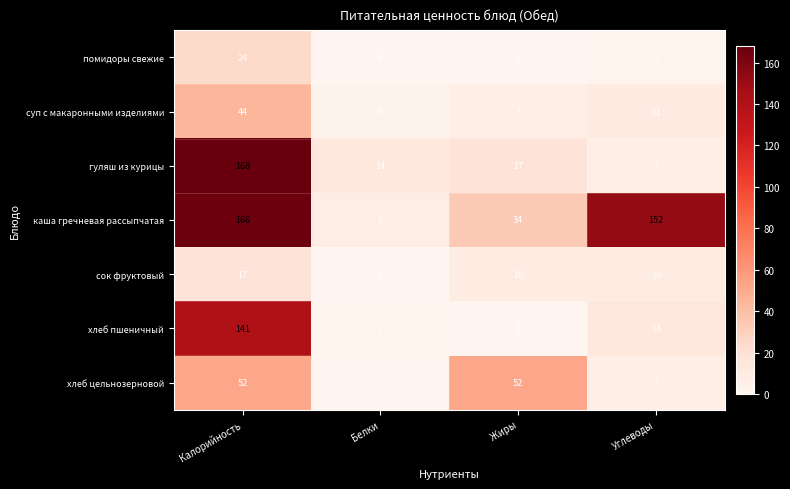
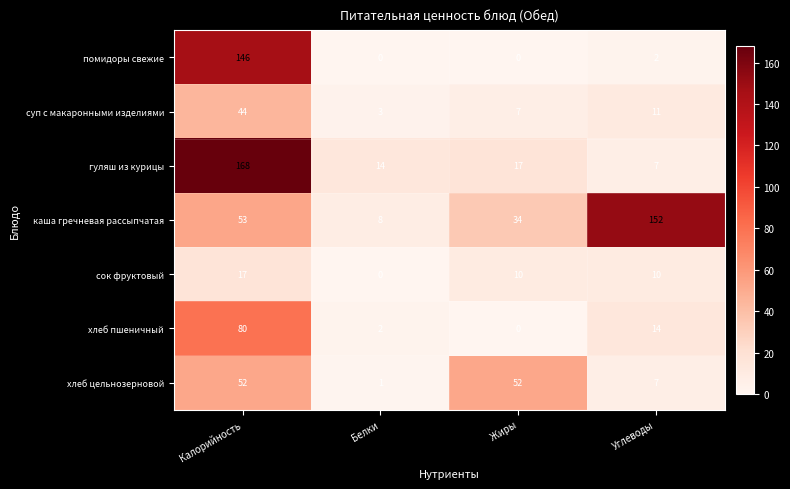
  {
    "помидоры свежие": {
-     "Калорийность": 24
+     "Калорийность": 146
    },
    "суп с макаронными изделиями": {
      "Калорийность": 44
    },
    "гуляш из курицы": {
      "Калорийность": 168
    },
    "каша гречневая рассыпчатая": {
-     "Калорийность": 166,
+     "Калорийность": 53,
      "Жиры": 34,
      "Углеводы": 152
    },
    "хлеб пшеничный": {
-     "Калорийность": 141
+     "Калорийность": 80
    },
    "хлеб цельнозерновой": {
      "Калорийность": 52,
      "Жиры": 52
    }
  }
